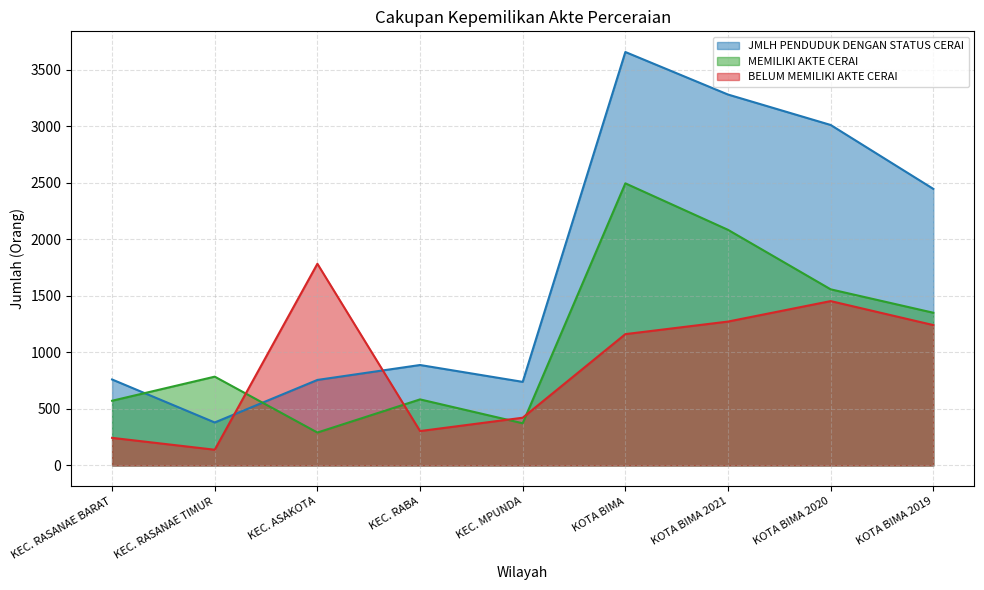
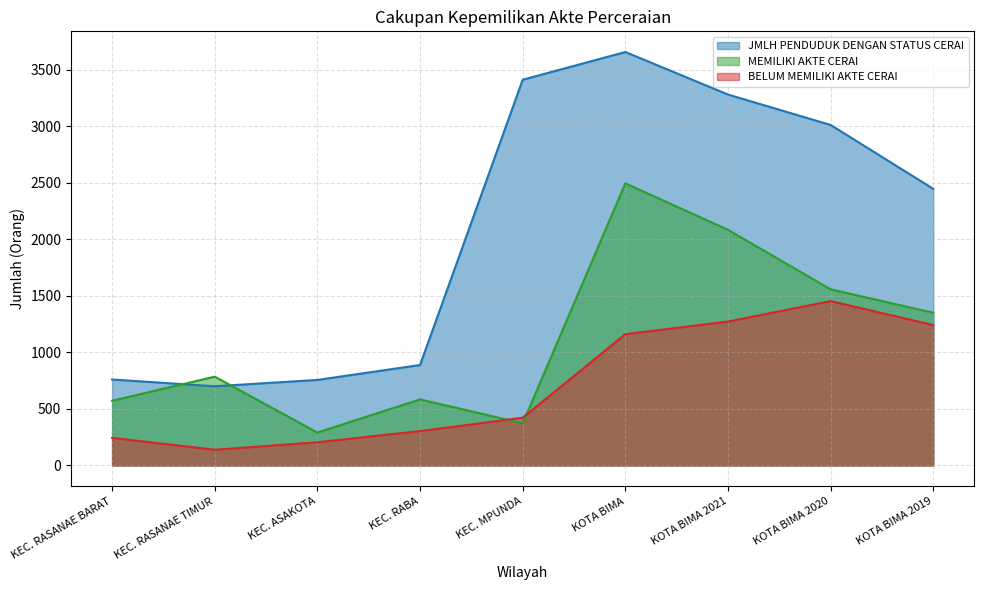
  {
    "JMLH PENDUDUK DENGAN STATUS CERAI": {
      "KEC. RASANAE BARAT": 760,
-     "KEC. RASANAE TIMUR": 380,
+     "KEC. RASANAE TIMUR": 700,
      "KEC. ASAKOTA": 760,
      "KEC. RABA": 890,
-     "KEC. MPUNDA": 740,
+     "KEC. MPUNDA": 3410,
      "KOTA BIMA": 3660,
      "KOTA BIMA 2021": 3280,
      "KOTA BIMA 2020": 3010,
      "KOTA BIMA 2019": 2450
    },
    "MEMILIKI AKTE CERAI": {
      "KEC. RASANAE BARAT": 570,
      "KEC. RASANAE TIMUR": 790,
      "KEC. ASAKOTA": 290,
      "KEC. RABA": 580,
      "KEC. MPUNDA": 370,
      "KOTA BIMA": 2490,
      "KOTA BIMA 2021": 2080,
      "KOTA BIMA 2020": 1560,
      "KOTA BIMA 2019": 1350
    },
    "BELUM MEMILIKI AKTE CERAI": {
      "KEC. RASANAE BARAT": 240,
      "KEC. RASANAE TIMUR": 140,
-     "KEC. ASAKOTA": 1780,
+     "KEC. ASAKOTA": 210,
      "KEC. RABA": 300,
      "KEC. MPUNDA": 420,
      "KOTA BIMA": 1160,
      "KOTA BIMA 2021": 1270,
      "KOTA BIMA 2020": 1450,
      "KOTA BIMA 2019": 1240
    }
  }
